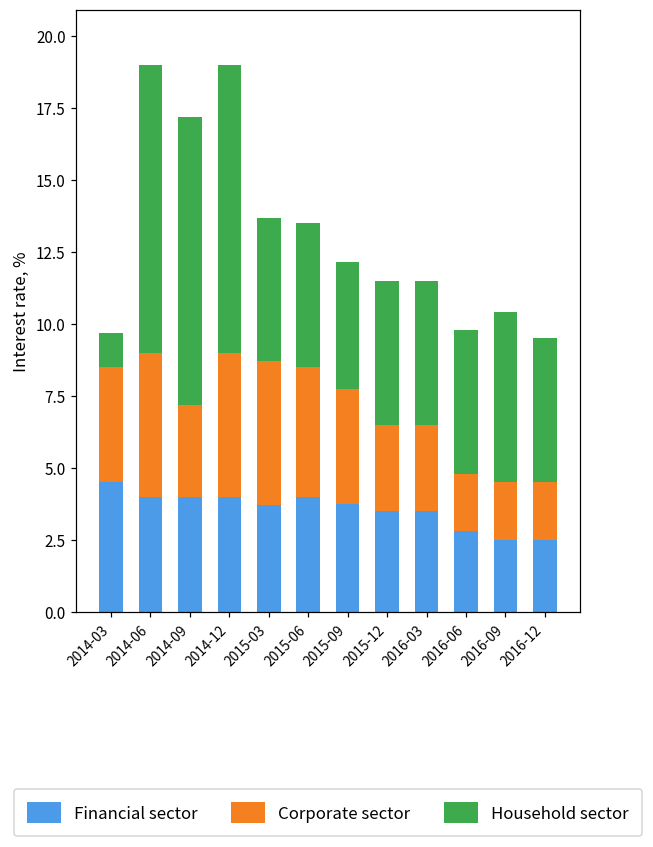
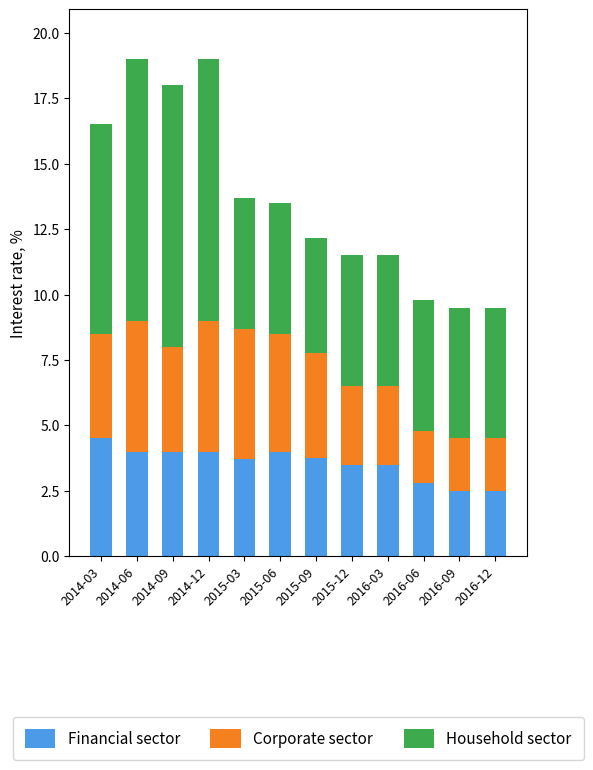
  {
    "Financial sector": {
      "2014-03": 4.5,
      "2014-06": 4.0,
      "2014-09": 4.0,
      "2014-12": 4.0,
      "2015-03": 3.7,
      "2015-06": 4.0,
      "2015-09": 3.8,
      "2015-12": 3.5,
      "2016-03": 3.5,
      "2016-06": 2.8,
      "2016-09": 2.5,
      "2016-12": 2.5
    },
    "Corporate sector": {
      "2014-03": 4.0,
      "2014-06": 5.0,
-     "2014-09": 3.2,
+     "2014-09": 4.0,
      "2014-12": 5.0,
      "2015-03": 5.0,
      "2015-06": 4.5,
      "2015-09": 4.0,
      "2015-12": 3.0,
      "2016-03": 3.0,
      "2016-06": 2.0,
      "2016-09": 2.0,
      "2016-12": 2.0
    },
    "Household sector": {
-     "2014-03": 1.2,
+     "2014-03": 8.0,
      "2014-06": 10.0,
      "2014-09": 10.0,
      "2014-12": 10.0,
      "2015-03": 5.0,
      "2015-06": 5.0,
      "2015-09": 4.4,
      "2015-12": 5.0,
      "2016-03": 5.0,
      "2016-06": 5.0,
-     "2016-09": 5.9,
+     "2016-09": 5.0,
      "2016-12": 5.0
    }
  }
